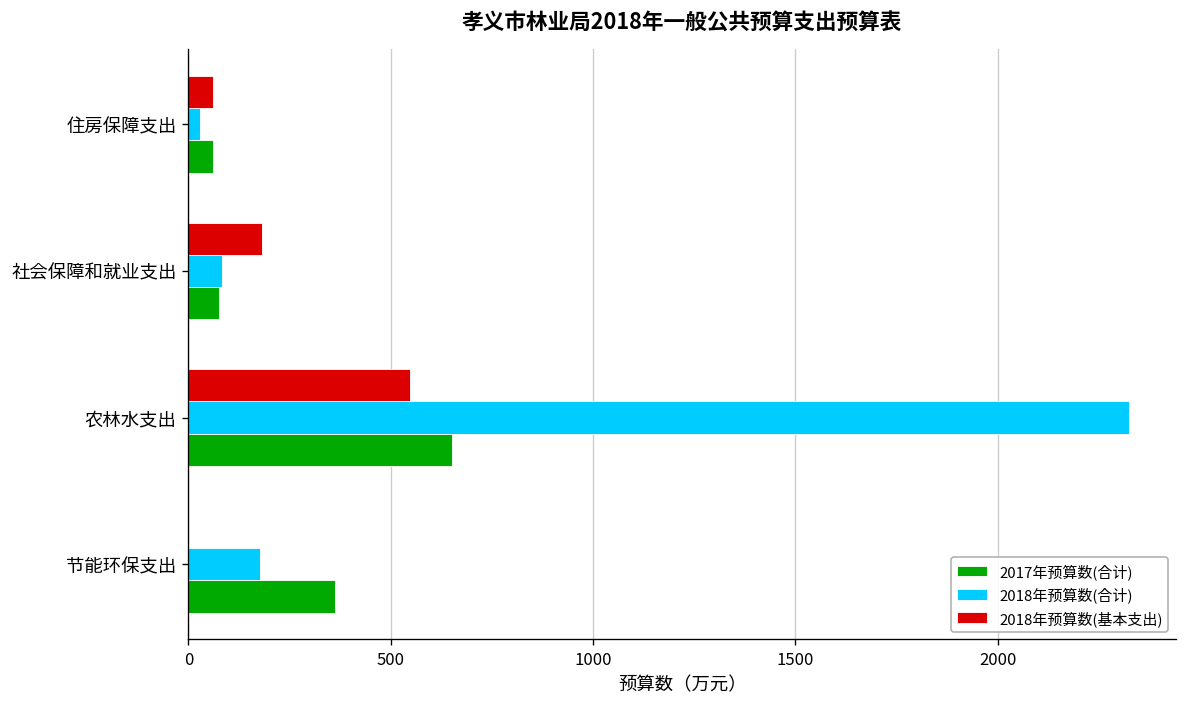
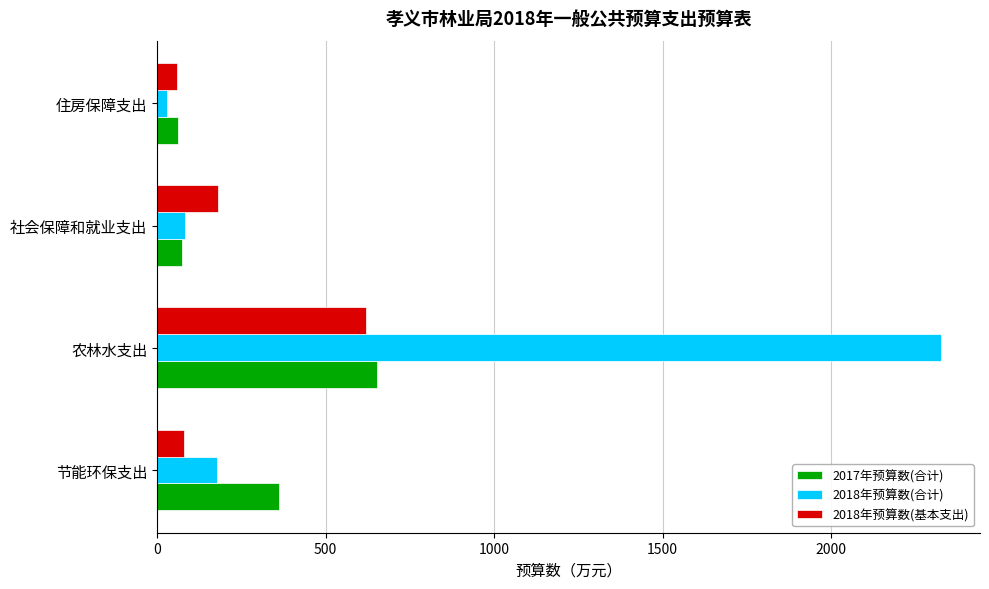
  {
    "2017年预算数(合计)": {
      "住房保障支出": 60,
      "社会保障和就业支出": 80,
      "农林水支出": 650,
      "节能环保支出": 360
    },
    "2018年预算数(合计)": {
      "住房保障支出": 30,
      "社会保障和就业支出": 80,
      "农林水支出": 2320,
      "节能环保支出": 180
    },
    "2018年预算数(基本支出)": {
      "住房保障支出": 60,
      "社会保障和就业支出": 180,
-     "农林水支出": 550,
-     "节能环保支出": 0
+     "农林水支出": 620,
+     "节能环保支出": 80
    }
  }
